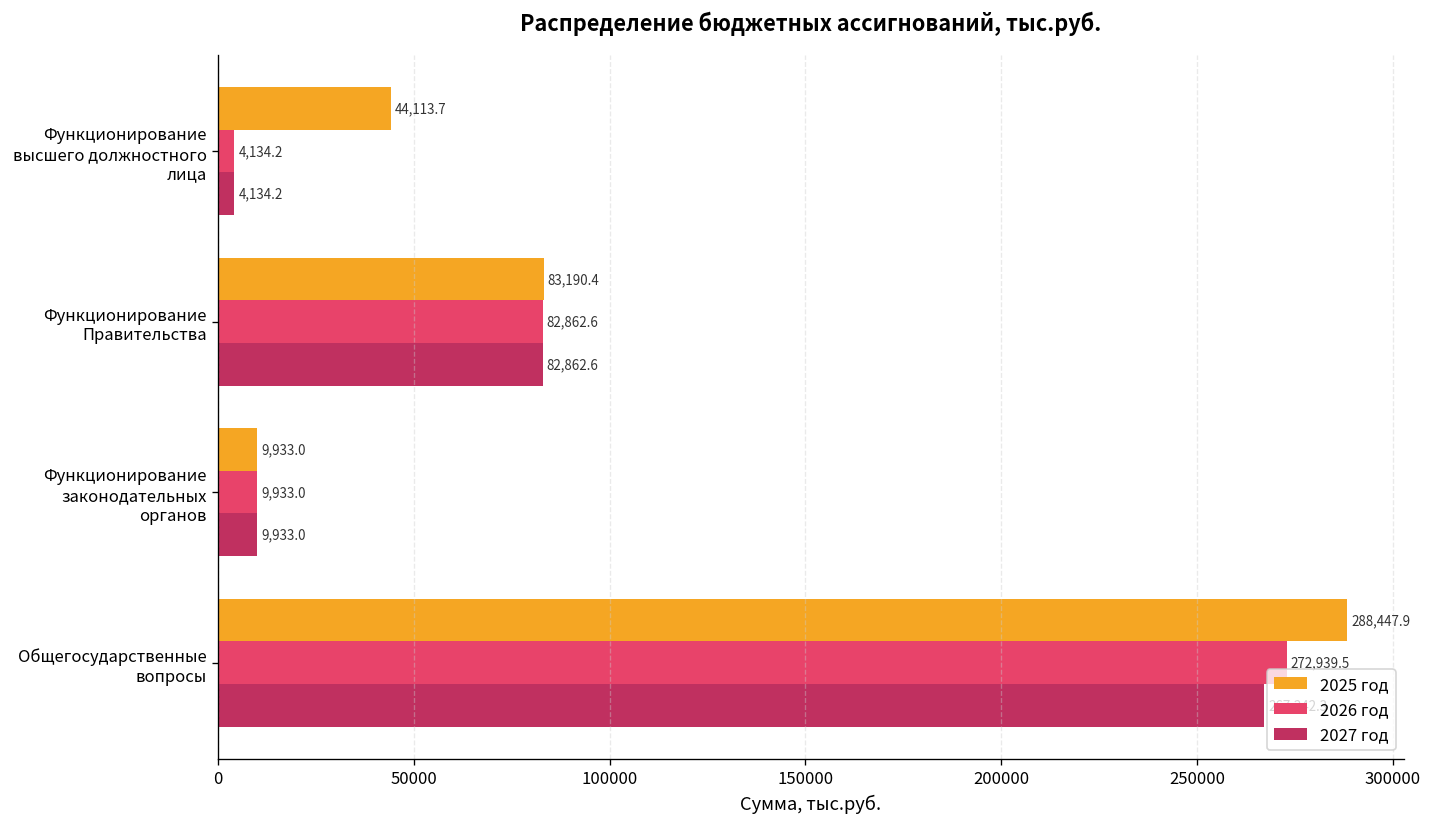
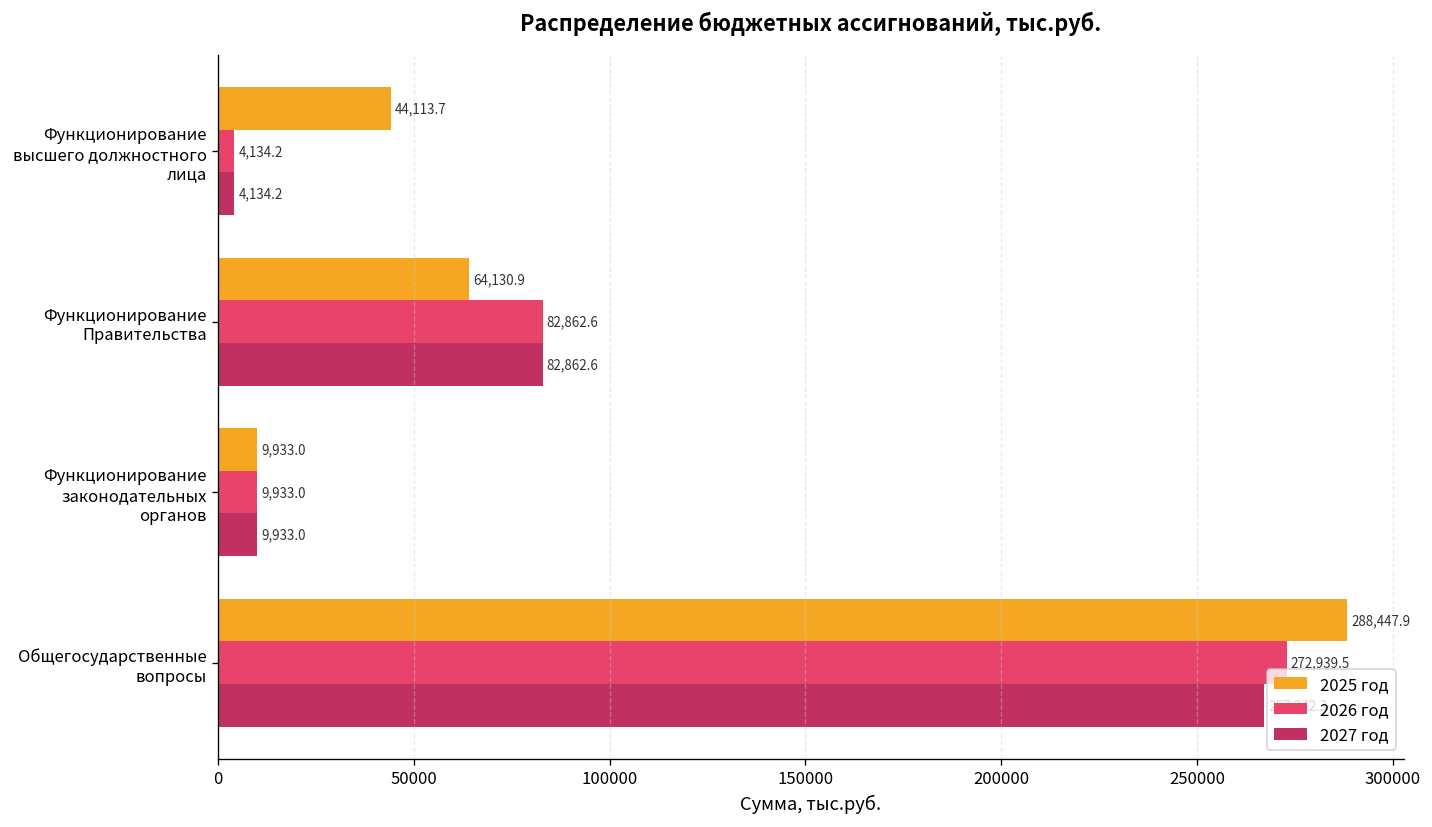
  {
    "2025 год": {
      "Функционирование высшего должностного лица": "44,113.7",
-     "Функционирование Правительства": "83,190.4",
+     "Функционирование Правительства": "64,130.9",
      "Функционирование законодательных органов": "9,933.0",
      "Общегосударственные вопросы": "288,447.9"
    }
  }
